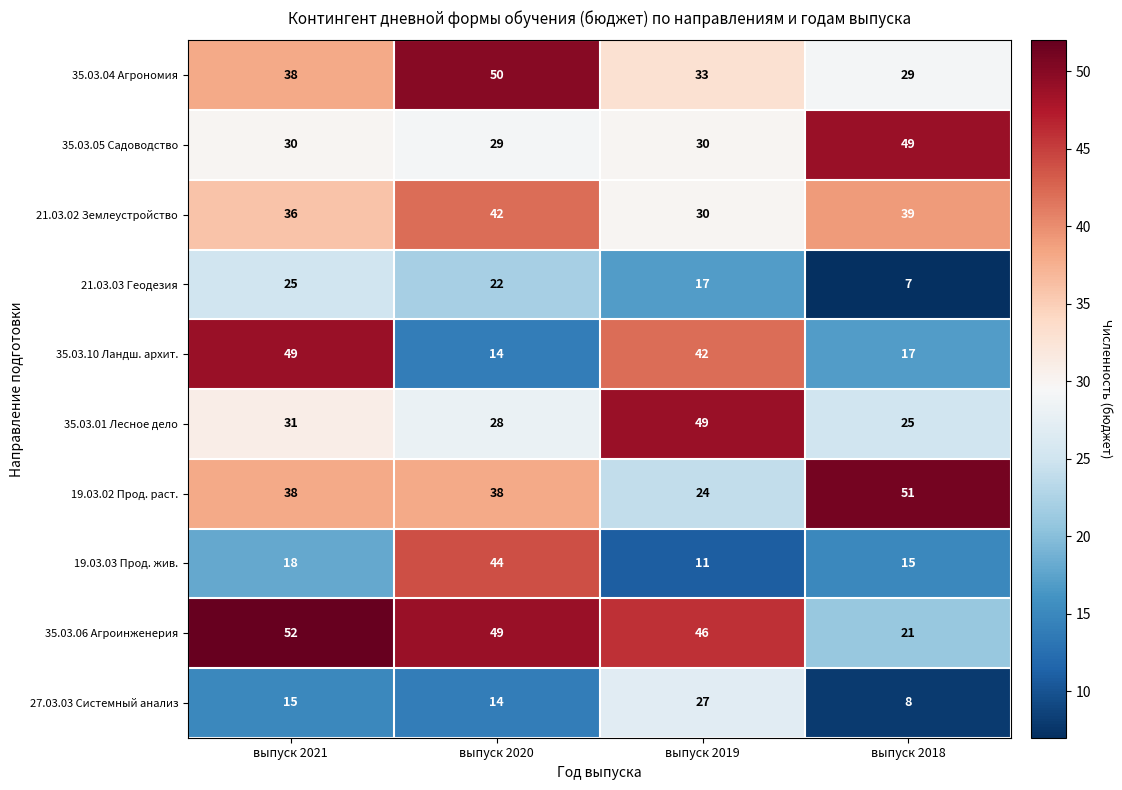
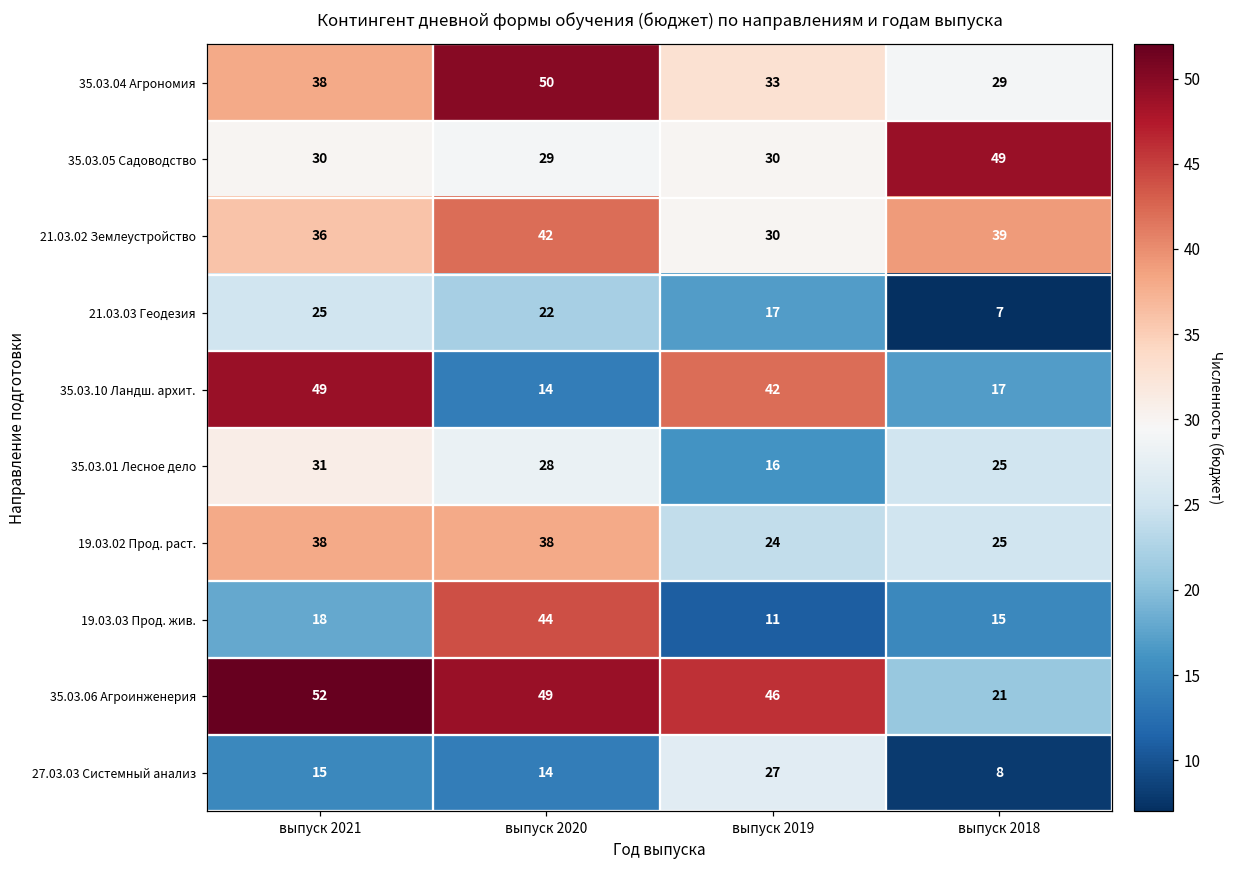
  {
    "35.03.04 Агрономия": {
      "выпуск 2021": 38,
      "выпуск 2020": 50,
      "выпуск 2019": 33,
      "выпуск 2018": 29
    },
    "35.03.05 Садоводство": {
      "выпуск 2021": 30,
      "выпуск 2020": 29,
      "выпуск 2019": 30,
      "выпуск 2018": 49
    },
    "21.03.02 Землеустройство": {
      "выпуск 2021": 36,
      "выпуск 2020": 42,
      "выпуск 2019": 30,
      "выпуск 2018": 39
    },
    "21.03.03 Геодезия": {
      "выпуск 2021": 25,
      "выпуск 2020": 22,
      "выпуск 2019": 17,
      "выпуск 2018": 7
    },
    "35.03.10 Ландш. архит.": {
      "выпуск 2021": 49,
      "выпуск 2020": 14,
      "выпуск 2019": 42,
      "выпуск 2018": 17
    },
    "35.03.01 Лесное дело": {
      "выпуск 2021": 31,
      "выпуск 2020": 28,
-     "выпуск 2019": 49,
+     "выпуск 2019": 16,
      "выпуск 2018": 25
    },
    "19.03.02 Прод. раст.": {
      "выпуск 2021": 38,
      "выпуск 2020": 38,
      "выпуск 2019": 24,
-     "выпуск 2018": 51
+     "выпуск 2018": 25
    },
    "19.03.03 Прод. жив.": {
      "выпуск 2021": 18,
      "выпуск 2020": 44,
      "выпуск 2019": 11,
      "выпуск 2018": 15
    },
    "35.03.06 Агроинженерия": {
      "выпуск 2021": 52,
      "выпуск 2020": 49,
      "выпуск 2019": 46,
      "выпуск 2018": 21
    },
    "27.03.03 Системный анализ": {
      "выпуск 2021": 15,
      "выпуск 2020": 14,
      "выпуск 2019": 27,
      "выпуск 2018": 8
    }
  }
